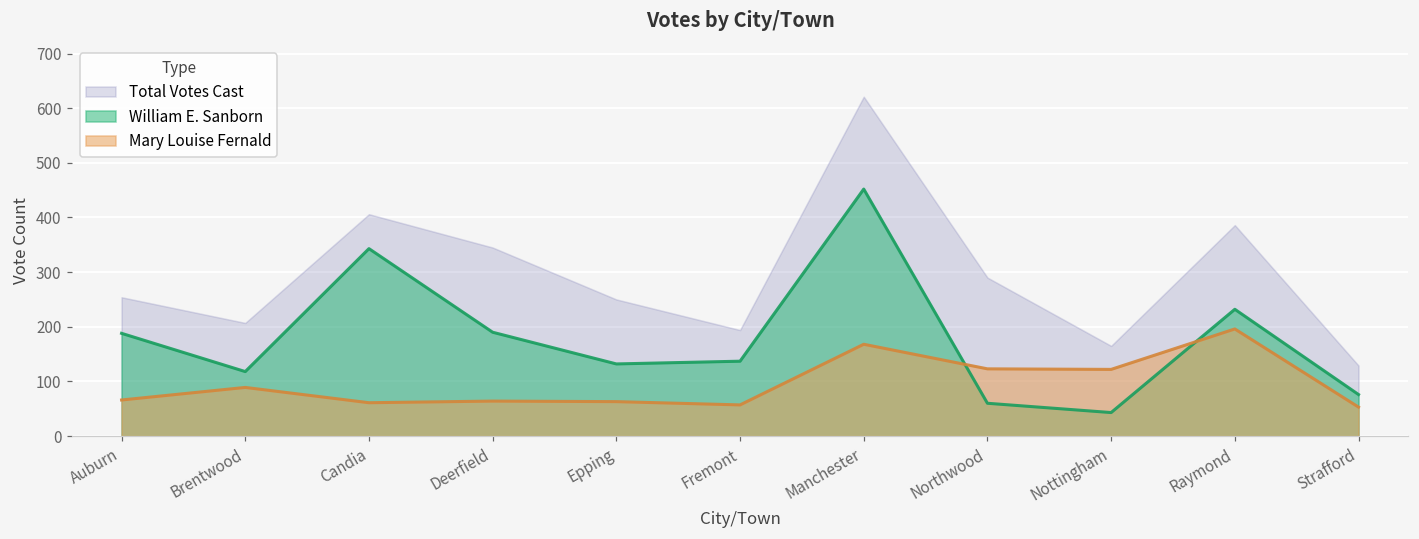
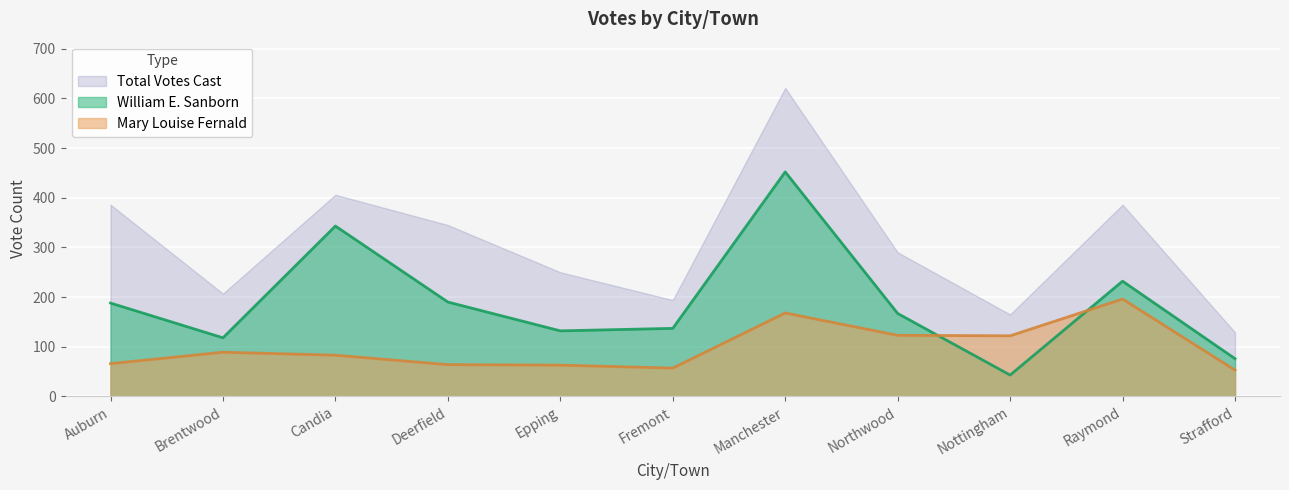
  {
    "Total Votes Cast": {
-     "Auburn": 250,
+     "Auburn": 390,
      "Brentwood": 210,
      "Candia": 410,
      "Deerfield": 350,
      "Epping": 250,
      "Fremont": 190,
      "Manchester": 620,
      "Northwood": 290,
      "Nottingham": 170,
      "Raymond": 390,
      "Strafford": 130
    },
    "William E. Sanborn": {
      "Auburn": 190,
      "Brentwood": 120,
      "Candia": 340,
      "Deerfield": 190,
      "Epping": 130,
      "Fremont": 140,
      "Manchester": 450,
-     "Northwood": 60,
+     "Northwood": 170,
      "Nottingham": 40,
      "Raymond": 230,
      "Strafford": 80
    },
    "Mary Louise Fernald": {
      "Auburn": 70,
      "Brentwood": 90,
-     "Candia": 60,
+     "Candia": 80,
      "Deerfield": 60,
      "Epping": 60,
      "Fremont": 60,
      "Manchester": 170,
      "Northwood": 120,
      "Nottingham": 120,
      "Raymond": 200,
      "Strafford": 50
    }
  }
